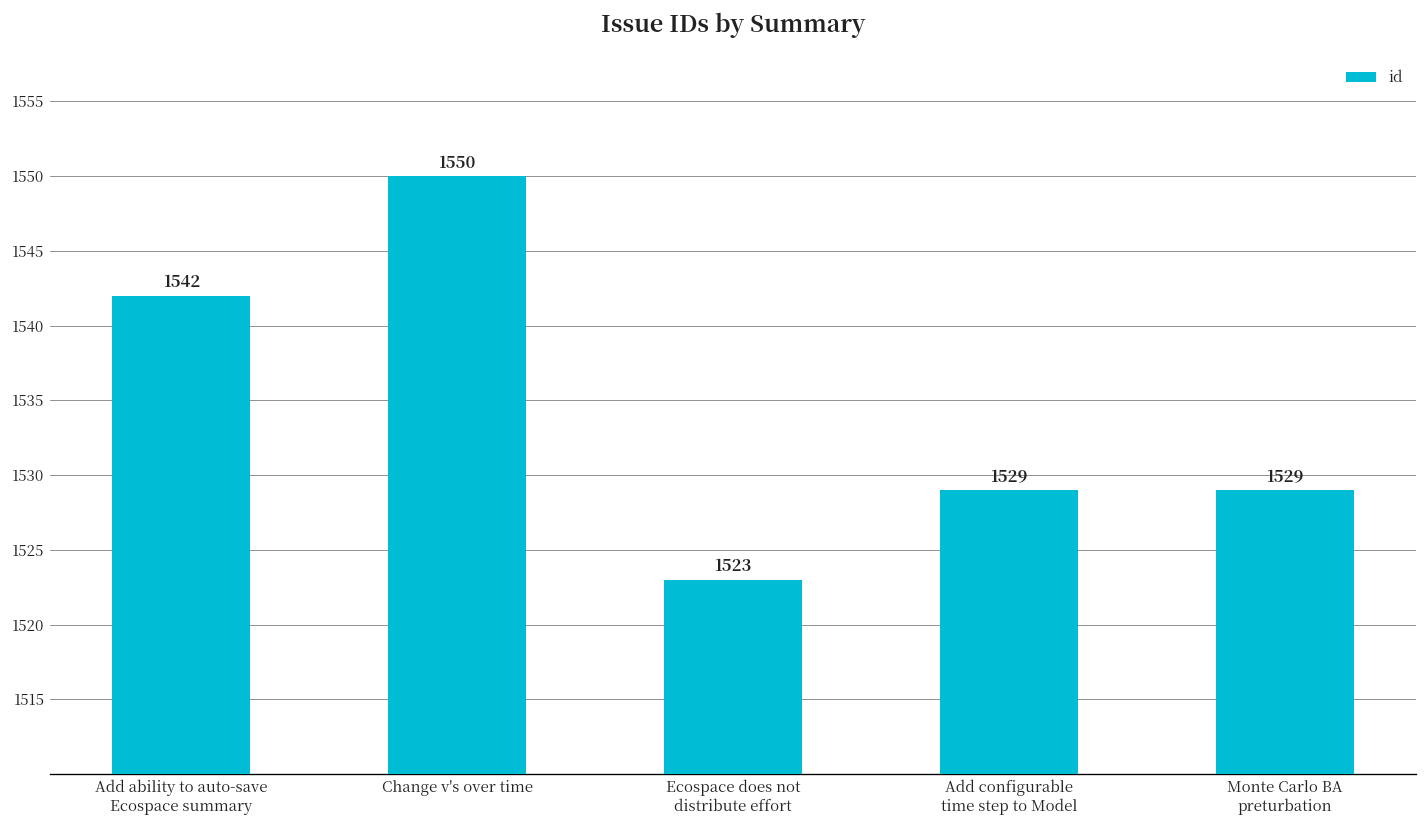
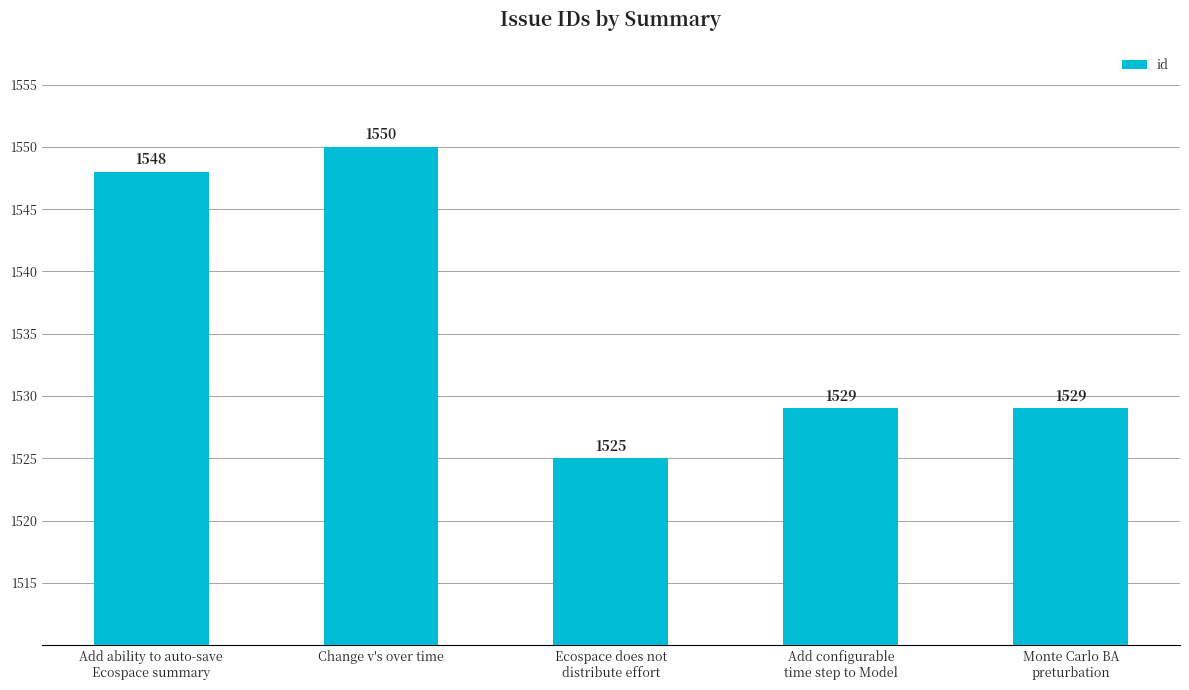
  {
-   "Add ability to auto-save Ecospace summary": 1542,
+   "Add ability to auto-save Ecospace summary": 1548,
    "Change v's over time": 1550,
-   "Ecospace does not distribute effort": 1523,
+   "Ecospace does not distribute effort": 1525,
    "Add configurable time step to Model": 1529,
    "Monte Carlo BA preturbation": 1529
  }
